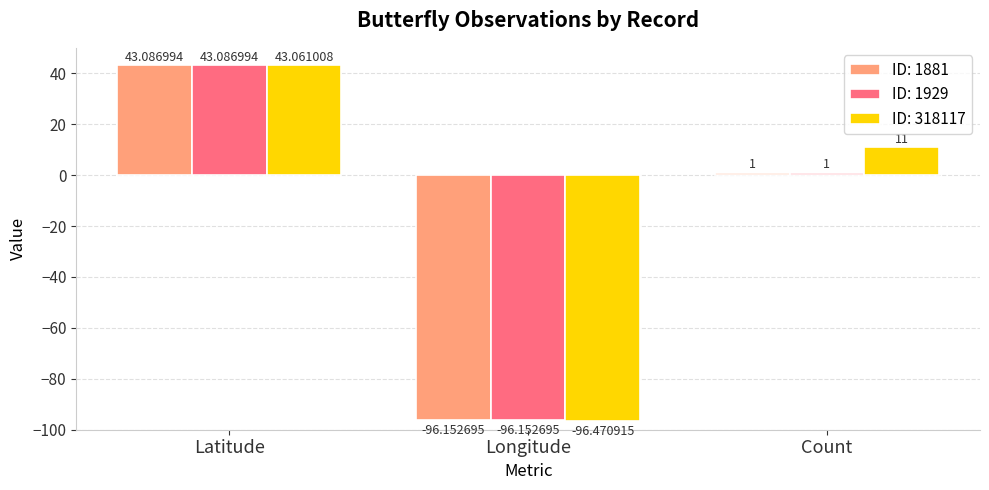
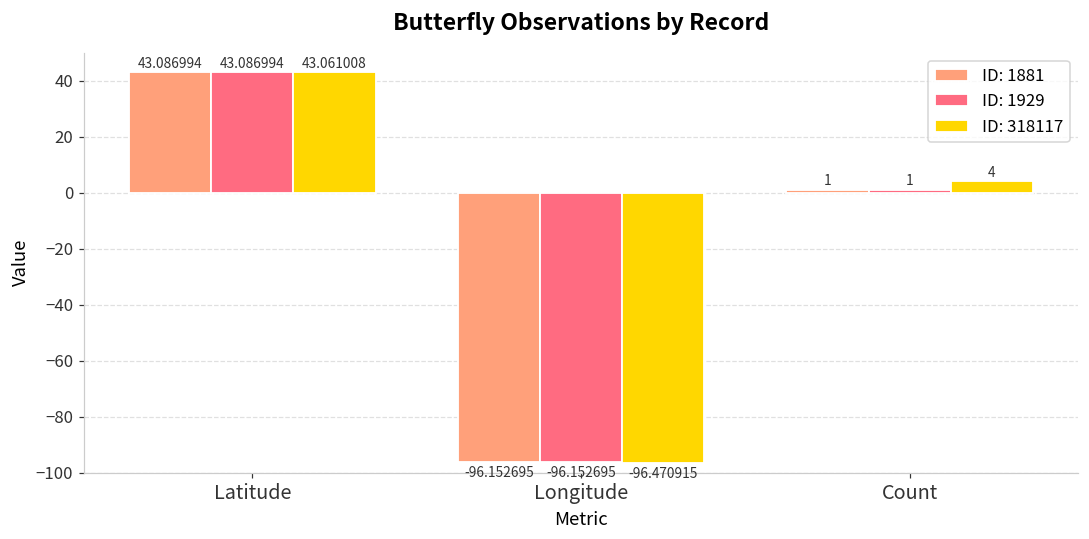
  {
    "ID: 318117": {
      "Latitude": 43.061008,
      "Longitude": -96.470915,
-     "Count": 11
+     "Count": 4
    }
  }
